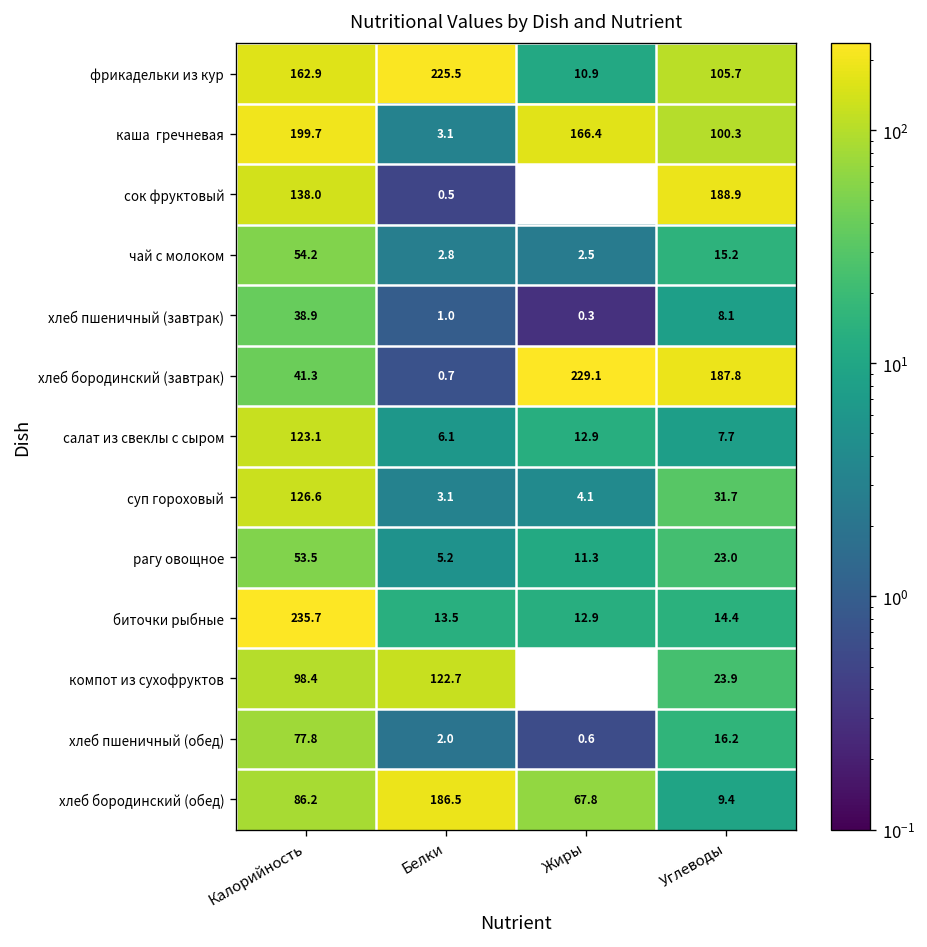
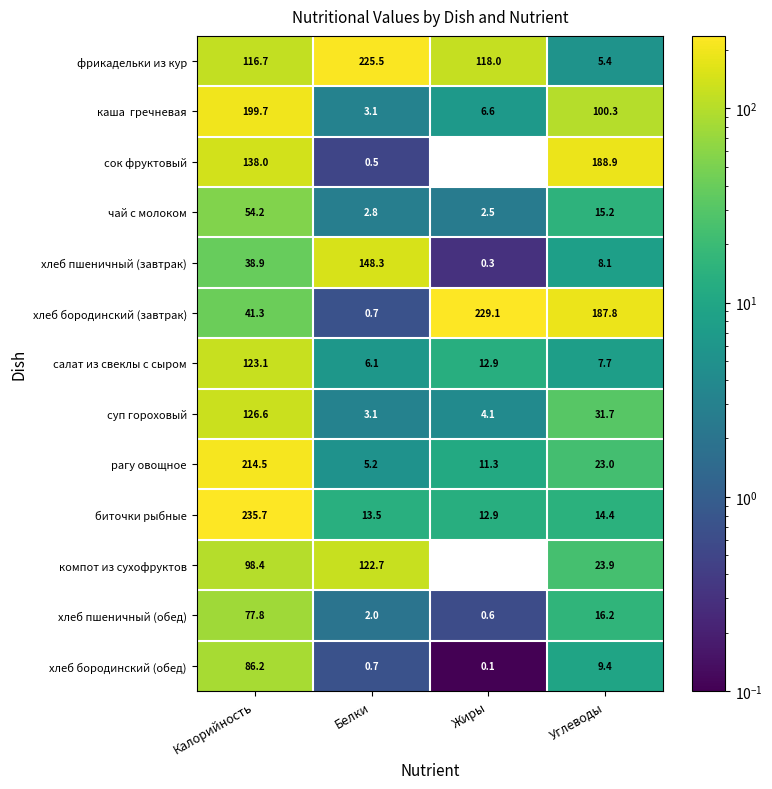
  {
    "фрикадельки из кур": {
-     "Калорийность": 162.9,
+     "Калорийность": 116.7,
      "Белки": 225.5,
-     "Жиры": 10.9,
-     "Углеводы": 105.7
+     "Жиры": 118.0,
+     "Углеводы": 5.4
    },
    "каша гречневая": {
      "Калорийность": 199.7,
      "Белки": 3.1,
-     "Жиры": 166.4,
+     "Жиры": 6.6,
      "Углеводы": 100.3
    },
    "сок фруктовый": {
      "Калорийность": 138.0,
      "Белки": 0.5,
      "Углеводы": 188.9
    },
    "чай с молоком": {
      "Калорийность": 54.2,
      "Белки": 2.8,
      "Жиры": 2.5,
      "Углеводы": 15.2
    },
    "хлеб пшеничный (завтрак)": {
      "Калорийность": 38.9,
-     "Белки": 1.0,
+     "Белки": 148.3,
      "Жиры": 0.3,
      "Углеводы": 8.1
    },
    "хлеб бородинский (завтрак)": {
      "Калорийность": 41.3,
      "Белки": 0.7,
      "Жиры": 229.1,
      "Углеводы": 187.8
    },
    "салат из свеклы с сыром": {
      "Калорийность": 123.1,
      "Белки": 6.1,
      "Жиры": 12.9,
      "Углеводы": 7.7
    },
    "суп гороховый": {
      "Калорийность": 126.6,
      "Белки": 3.1,
      "Жиры": 4.1,
      "Углеводы": 31.7
    },
    "рагу овощное": {
-     "Калорийность": 53.5,
+     "Калорийность": 214.5,
      "Белки": 5.2,
      "Жиры": 11.3,
      "Углеводы": 23.0
    },
    "биточки рыбные": {
      "Калорийность": 235.7,
      "Белки": 13.5,
      "Жиры": 12.9,
      "Углеводы": 14.4
    },
    "компот из сухофруктов": {
      "Калорийность": 98.4,
      "Белки": 122.7,
      "Углеводы": 23.9
    },
    "хлеб пшеничный (обед)": {
      "Калорийность": 77.8,
      "Белки": 2.0,
      "Жиры": 0.6,
      "Углеводы": 16.2
    },
    "хлеб бородинский (обед)": {
      "Калорийность": 86.2,
-     "Белки": 186.5,
-     "Жиры": 67.8,
+     "Белки": 0.7,
+     "Жиры": 0.1,
      "Углеводы": 9.4
    }
  }
